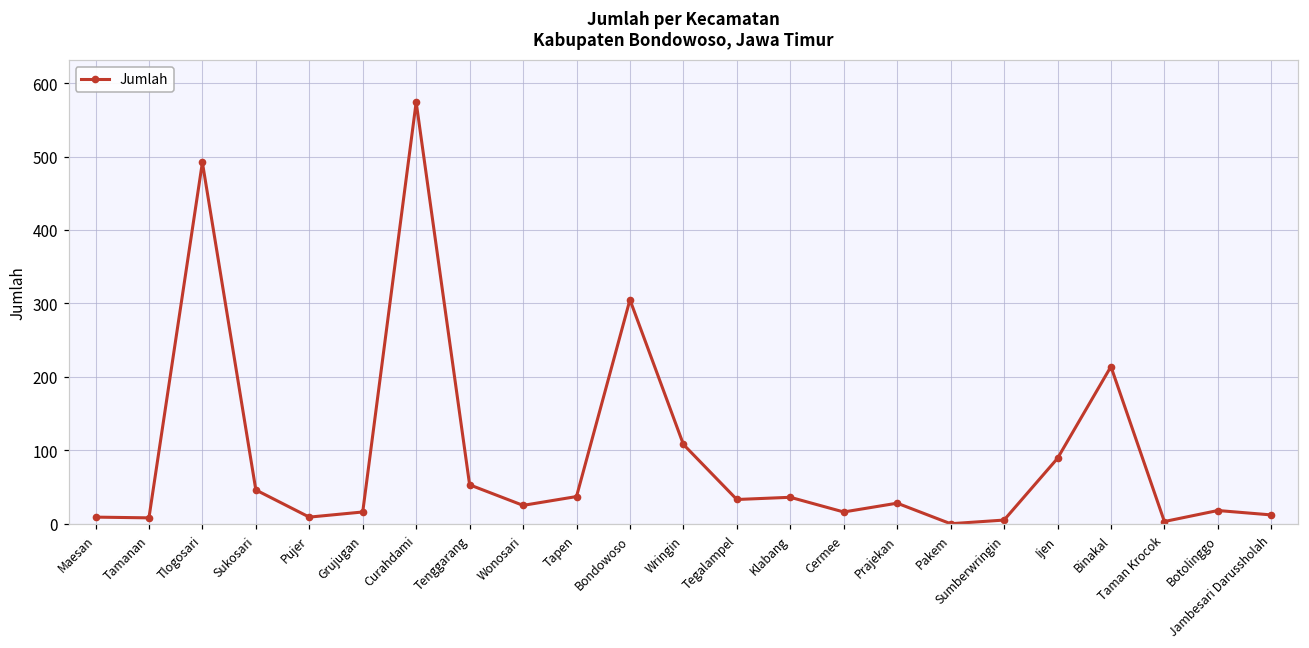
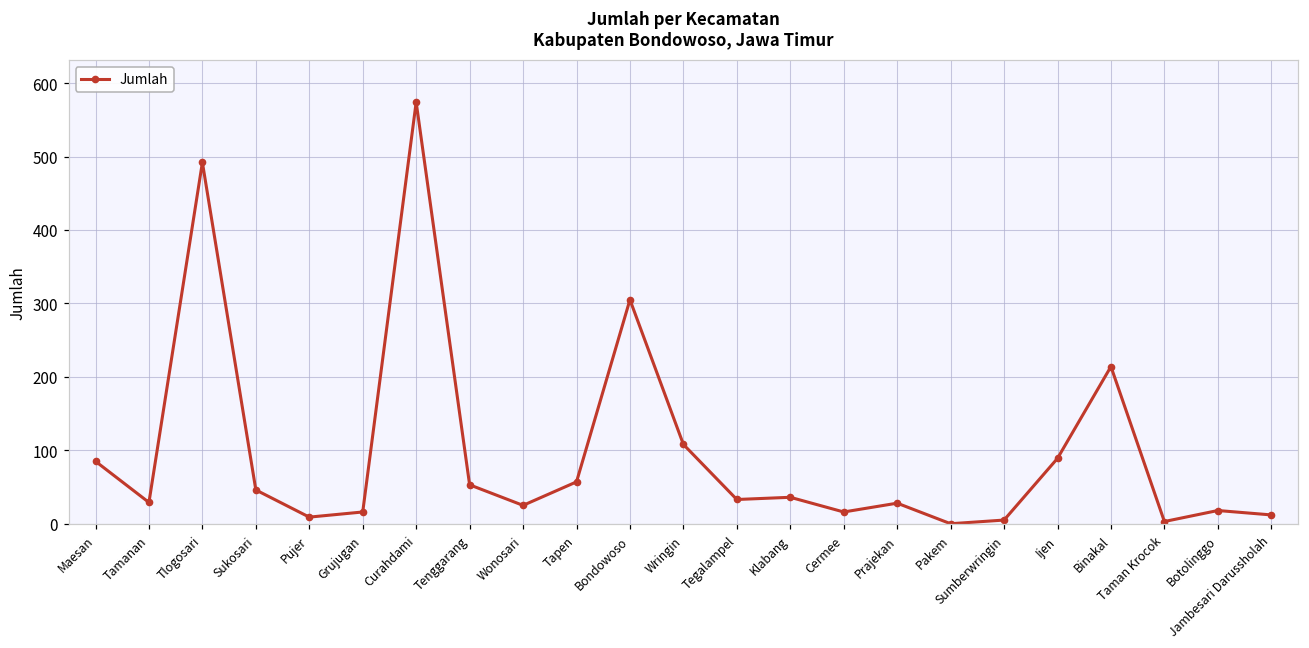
  {
-   "Maesan": 10,
-   "Tamanan": 10,
+   "Maesan": 90,
+   "Tamanan": 30,
    "Tlogosari": 490,
    "Sukosari": 50,
    "Pujer": 10,
    "Grujugan": 20,
    "Curahdami": 570,
    "Tenggarang": 50,
    "Wonosari": 30,
-   "Tapen": 40,
+   "Tapen": 60,
    "Bondowoso": 310,
    "Wringin": 110,
    "Tegalampel": 30,
    "Klabang": 40,
    "Cermee": 20,
    "Prajekan": 30,
    "Pakem": 0,
    "Sumberwringin": 10,
    "Ijen": 90,
    "Binakal": 210,
    "Taman Krocok": 0,
    "Botolinggo": 20,
    "Jambesari Darussholah": 10
  }
